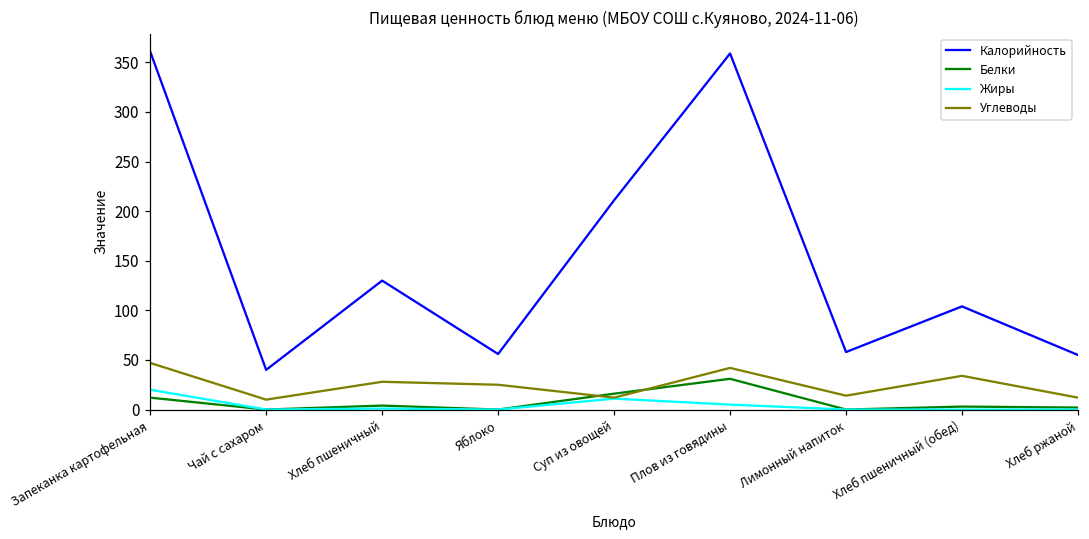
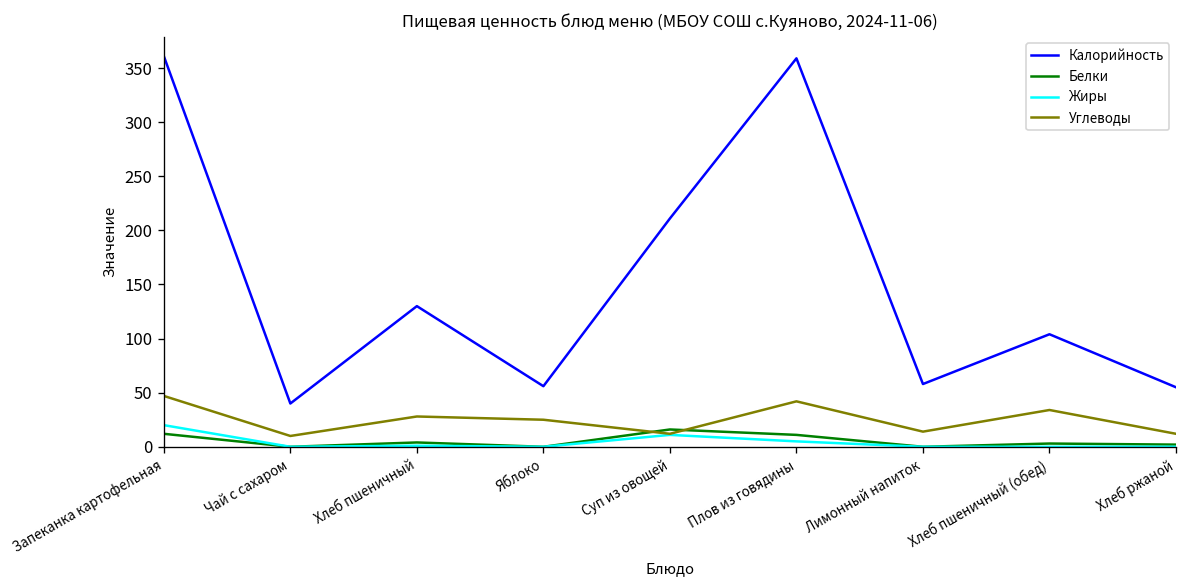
  {
    "Калорийность": {
      "Запеканка картофельная": 360,
      "Чай с сахаром": 40,
      "Хлеб пшеничный": 130,
      "Яблоко": 60,
      "Суп из овощей": 210,
      "Плов из говядины": 360,
      "Лимонный напиток": 60,
      "Хлеб пшеничный (обед)": 100,
      "Хлеб ржаной": 60
    },
    "Белки": {
      "Запеканка картофельная": 10,
      "Хлеб пшеничный": 0,
      "Суп из овощей": 20,
-     "Плов из говядины": 30,
+     "Плов из говядины": 10,
      "Хлеб пшеничный (обед)": 0
    },
    "Жиры": {
      "Запеканка картофельная": 20,
      "Хлеб пшеничный": 0,
      "Плов из говядины": 10,
      "Хлеб пшеничный (обед)": 0
    },
    "Углеводы": {
      "Запеканка картофельная": 50,
      "Чай с сахаром": 10,
      "Хлеб пшеничный": 30,
      "Яблоко": 30,
      "Плов из говядины": 40,
      "Лимонный напиток": 10,
      "Хлеб пшеничный (обед)": 30,
      "Хлеб ржаной": 10
    }
  }
